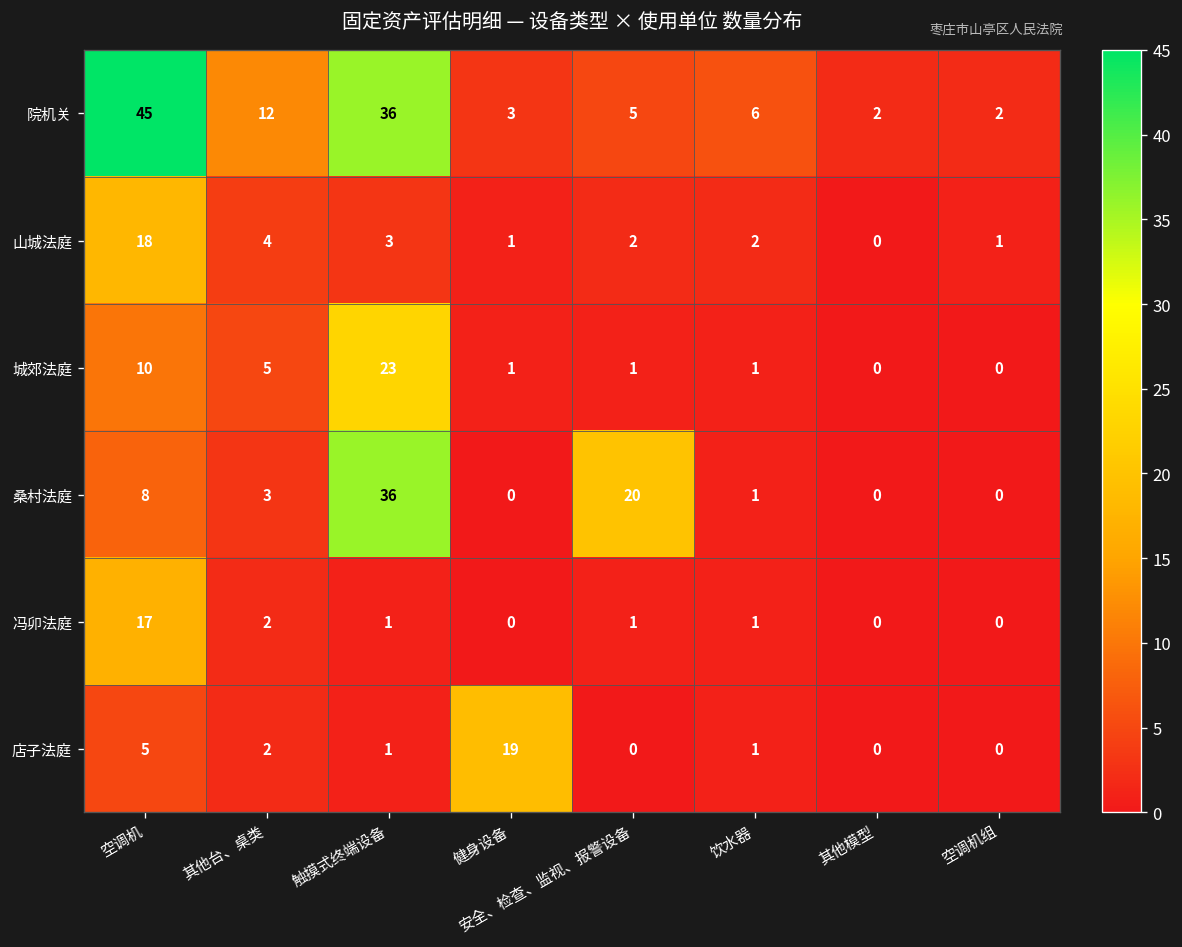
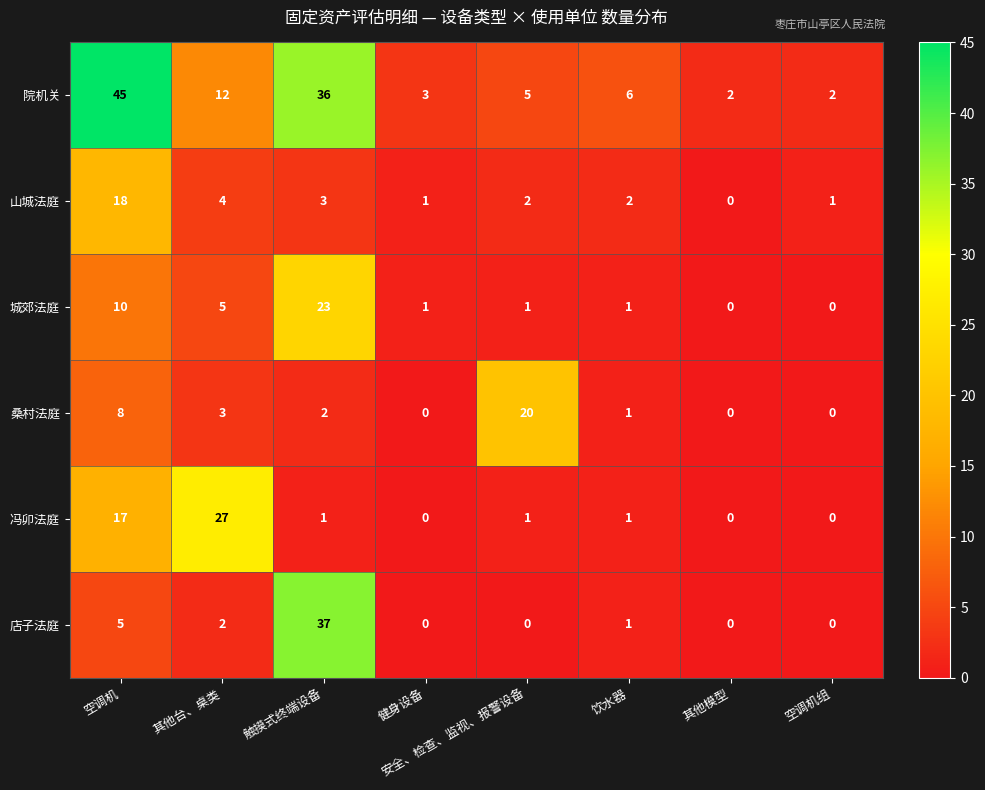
  {
    "院机关": {
      "空调机": 45,
      "其他台、桌类": 12,
      "触摸式终端设备": 36,
      "健身设备": 3,
      "安全、检查、监视、报警设备": 5,
      "饮水器": 6,
      "其他模型": 2,
      "空调机组": 2
    },
    "山城法庭": {
      "空调机": 18,
      "其他台、桌类": 4,
      "触摸式终端设备": 3,
      "健身设备": 1,
      "安全、检查、监视、报警设备": 2,
      "饮水器": 2,
      "其他模型": 0,
      "空调机组": 1
    },
    "城郊法庭": {
      "空调机": 10,
      "其他台、桌类": 5,
      "触摸式终端设备": 23,
      "健身设备": 1,
      "安全、检查、监视、报警设备": 1,
      "饮水器": 1,
      "其他模型": 0,
      "空调机组": 0
    },
    "桑村法庭": {
      "空调机": 8,
      "其他台、桌类": 3,
-     "触摸式终端设备": 36,
+     "触摸式终端设备": 2,
      "健身设备": 0,
      "安全、检查、监视、报警设备": 20,
      "饮水器": 1,
      "其他模型": 0,
      "空调机组": 0
    },
    "冯卯法庭": {
      "空调机": 17,
-     "其他台、桌类": 2,
+     "其他台、桌类": 27,
      "触摸式终端设备": 1,
      "健身设备": 0,
      "安全、检查、监视、报警设备": 1,
      "饮水器": 1,
      "其他模型": 0,
      "空调机组": 0
    },
    "店子法庭": {
      "空调机": 5,
      "其他台、桌类": 2,
-     "触摸式终端设备": 1,
-     "健身设备": 19,
+     "触摸式终端设备": 37,
+     "健身设备": 0,
      "安全、检查、监视、报警设备": 0,
      "饮水器": 1,
      "其他模型": 0,
      "空调机组": 0
    }
  }
